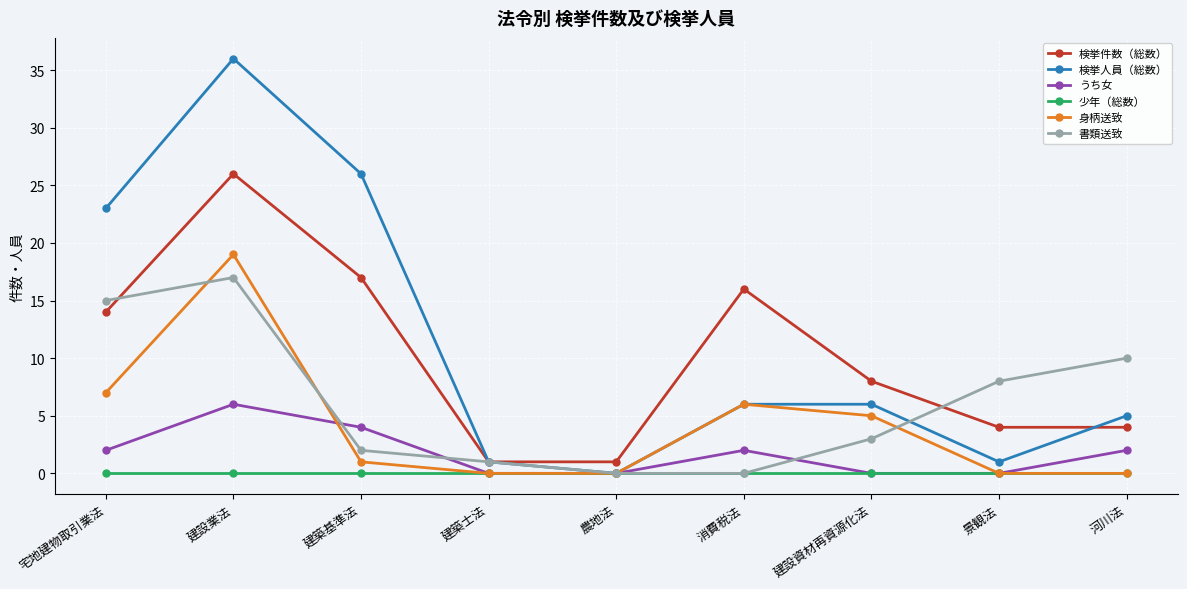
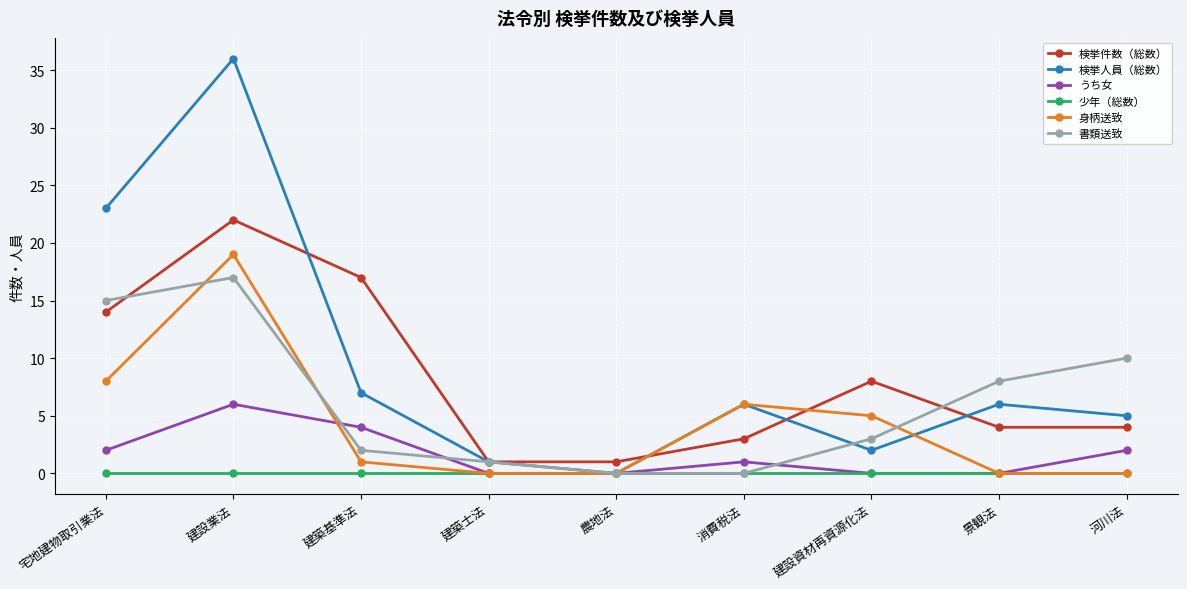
  {
    "検挙件数（総数）": {
      "宅地建物取引業法": 14,
-     "建設業法": 26,
+     "建設業法": 22,
      "建築基準法": 17,
      "農地法": 1,
-     "消費税法": 16,
+     "消費税法": 3,
      "建設資材再資源化法": 8,
      "景観法": 4,
      "河川法": 4
    },
    "検挙人員（総数）": {
      "宅地建物取引業法": 23,
      "建設業法": 36,
-     "建築基準法": 26,
-     "建設資材再資源化法": 6,
-     "景観法": 1,
+     "建築基準法": 7,
+     "建設資材再資源化法": 2,
+     "景観法": 6,
      "河川法": 5
    },
    "うち女": {
      "宅地建物取引業法": 2,
      "建設業法": 6,
      "建築基準法": 4,
-     "消費税法": 2,
+     "消費税法": 1,
      "河川法": 2
    },
    "少年（総数）": {
      "宅地建物取引業法": 0,
      "建設業法": 0,
      "建築基準法": 0
    },
    "身柄送致": {
-     "宅地建物取引業法": 7,
+     "宅地建物取引業法": 8,
      "建設業法": 19,
      "建築基準法": 1,
      "建設資材再資源化法": 5
    },
    "書類送致": {
      "宅地建物取引業法": 15,
      "建設業法": 17,
      "建築基準法": 2,
      "建設資材再資源化法": 3,
      "景観法": 8,
      "河川法": 10
    }
  }
